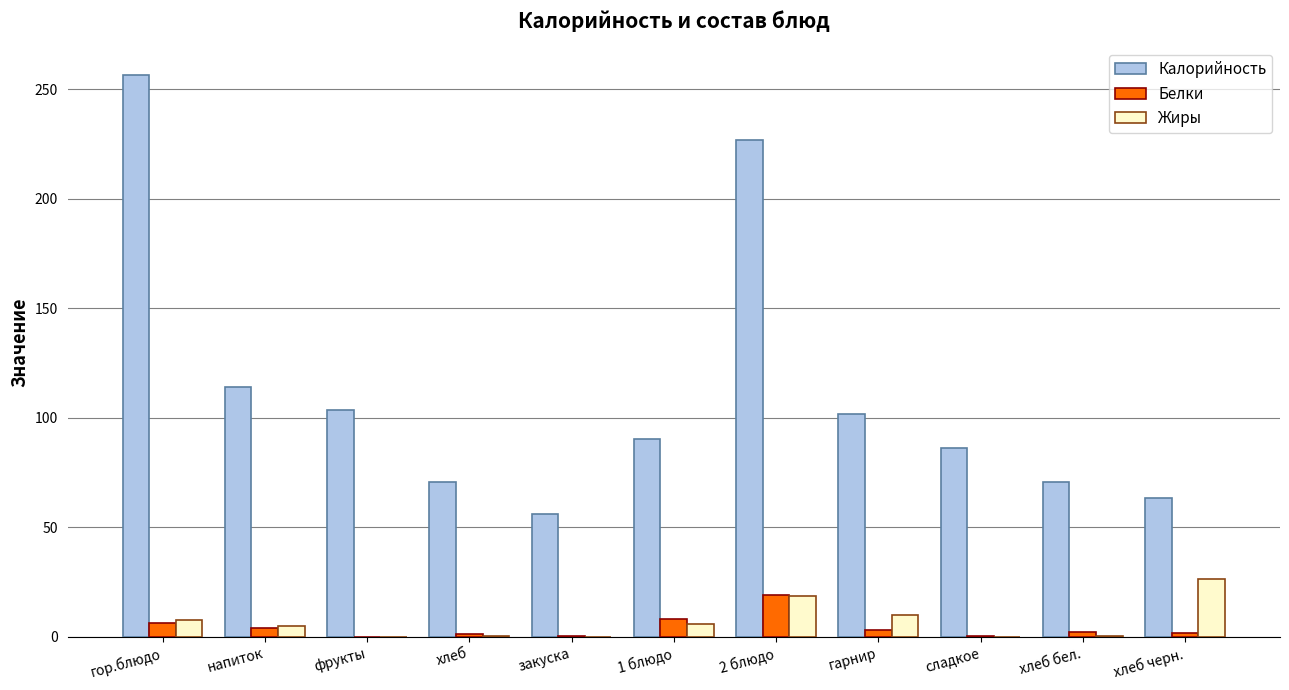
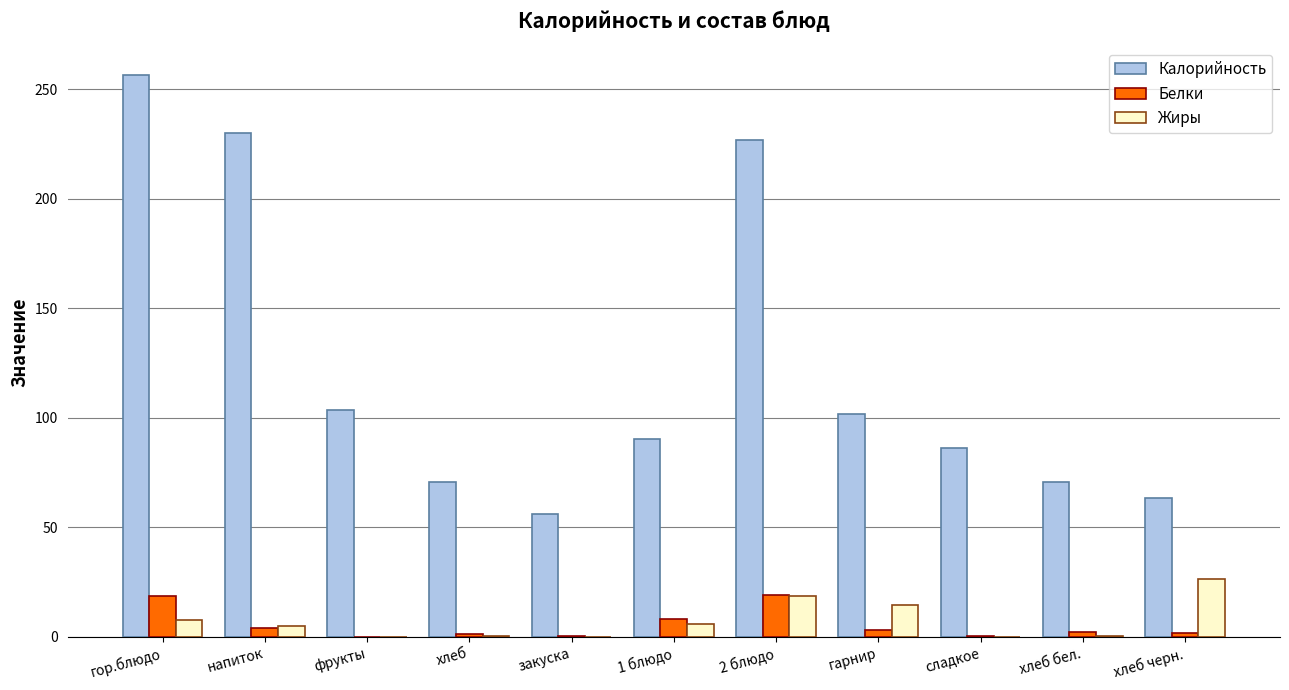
  {
    "Калорийность": {
      "гор.блюдо": 256,
-     "напиток": 114,
+     "напиток": 230,
      "фрукты": 104,
      "хлеб": 70,
      "закуска": 56,
      "1 блюдо": 90,
      "2 блюдо": 227,
      "гарнир": 102,
      "сладкое": 86,
      "хлеб бел.": 70,
      "хлеб черн.": 64
    },
    "Белки": {
-     "гор.блюдо": 6,
+     "гор.блюдо": 19,
      "напиток": 4,
      "хлеб": 1,
      "1 блюдо": 8,
      "2 блюдо": 19,
      "гарнир": 3,
      "хлеб бел.": 2,
      "хлеб черн.": 2
    },
    "Жиры": {
      "гор.блюдо": 8,
      "напиток": 5,
      "1 блюдо": 6,
      "2 блюдо": 19,
-     "гарнир": 10,
+     "гарнир": 15,
      "хлеб черн.": 26
    }
  }
